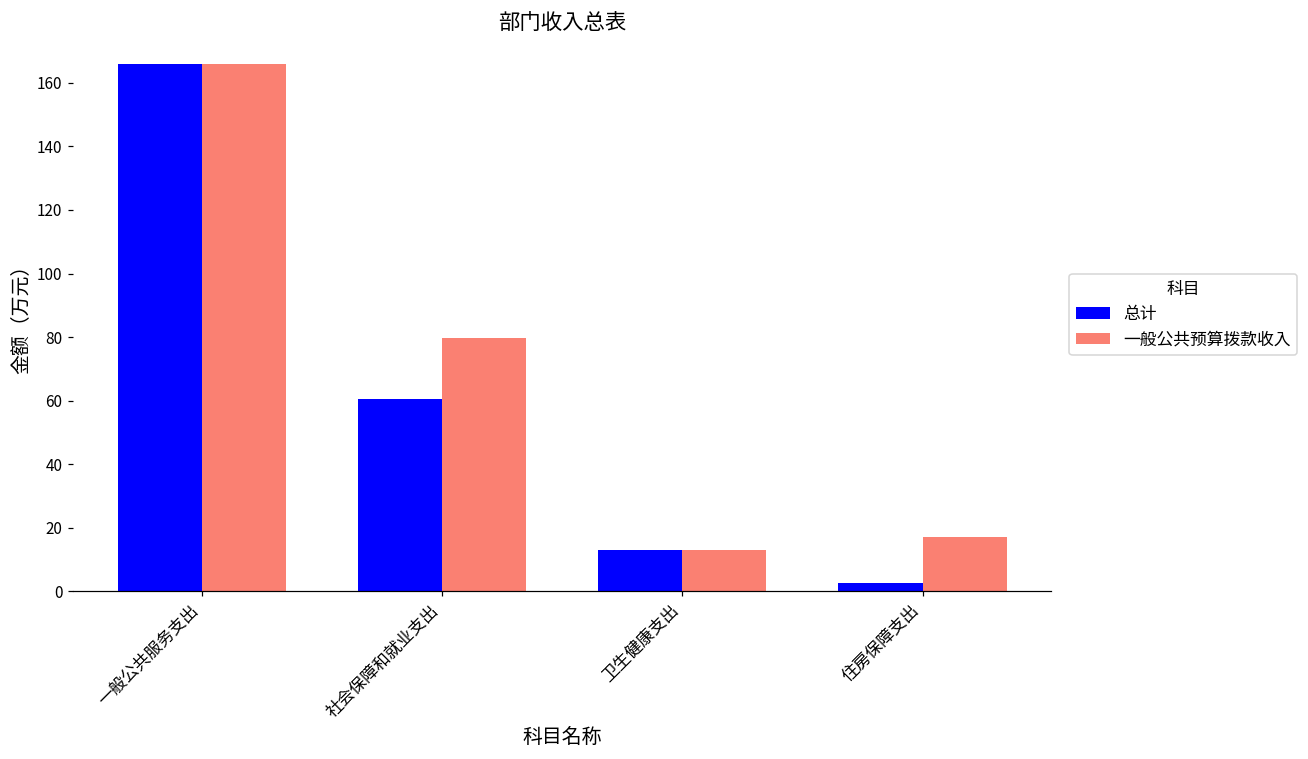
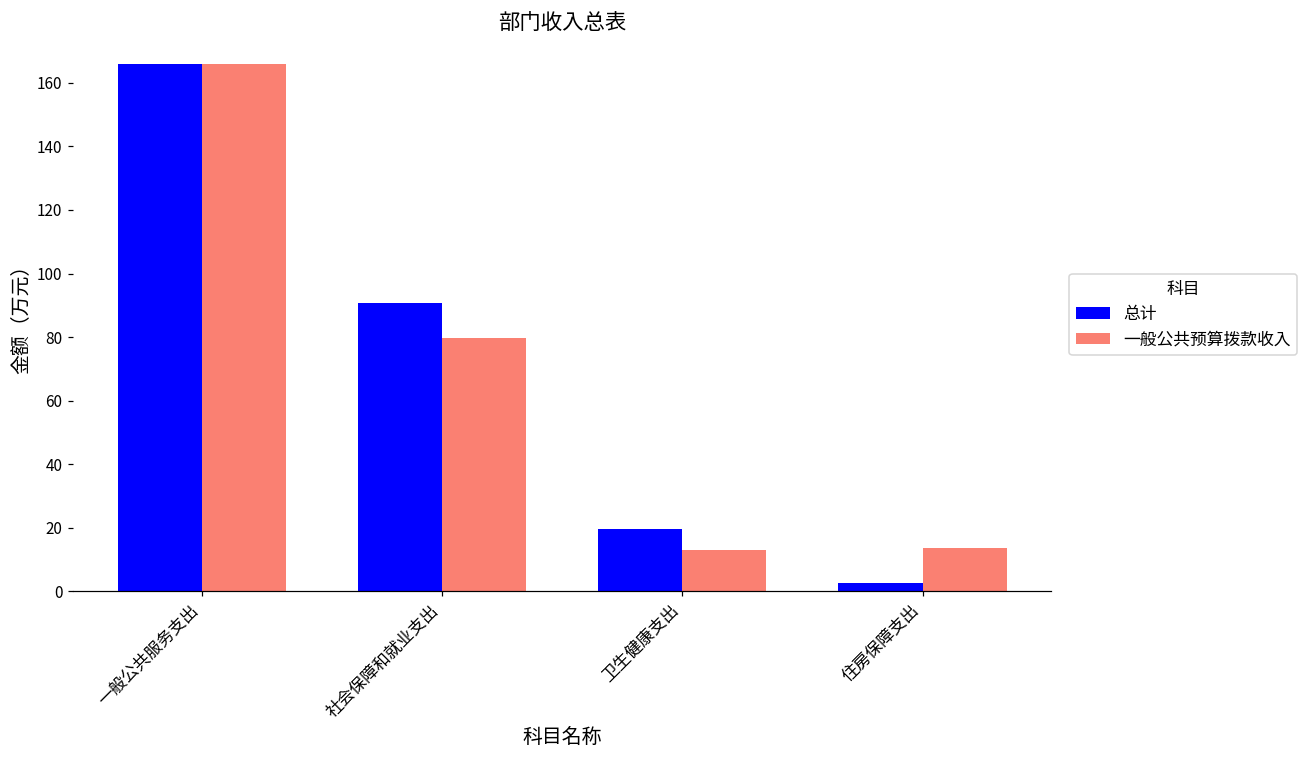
  {
    "总计": {
      "一般公共服务支出": 166,
-     "社会保障和就业支出": 60,
-     "卫生健康支出": 13,
+     "社会保障和就业支出": 91,
+     "卫生健康支出": 20,
      "住房保障支出": 3
    },
    "一般公共预算拨款收入": {
      "一般公共服务支出": 166,
      "社会保障和就业支出": 80,
      "卫生健康支出": 13,
-     "住房保障支出": 17
+     "住房保障支出": 14
    }
  }
